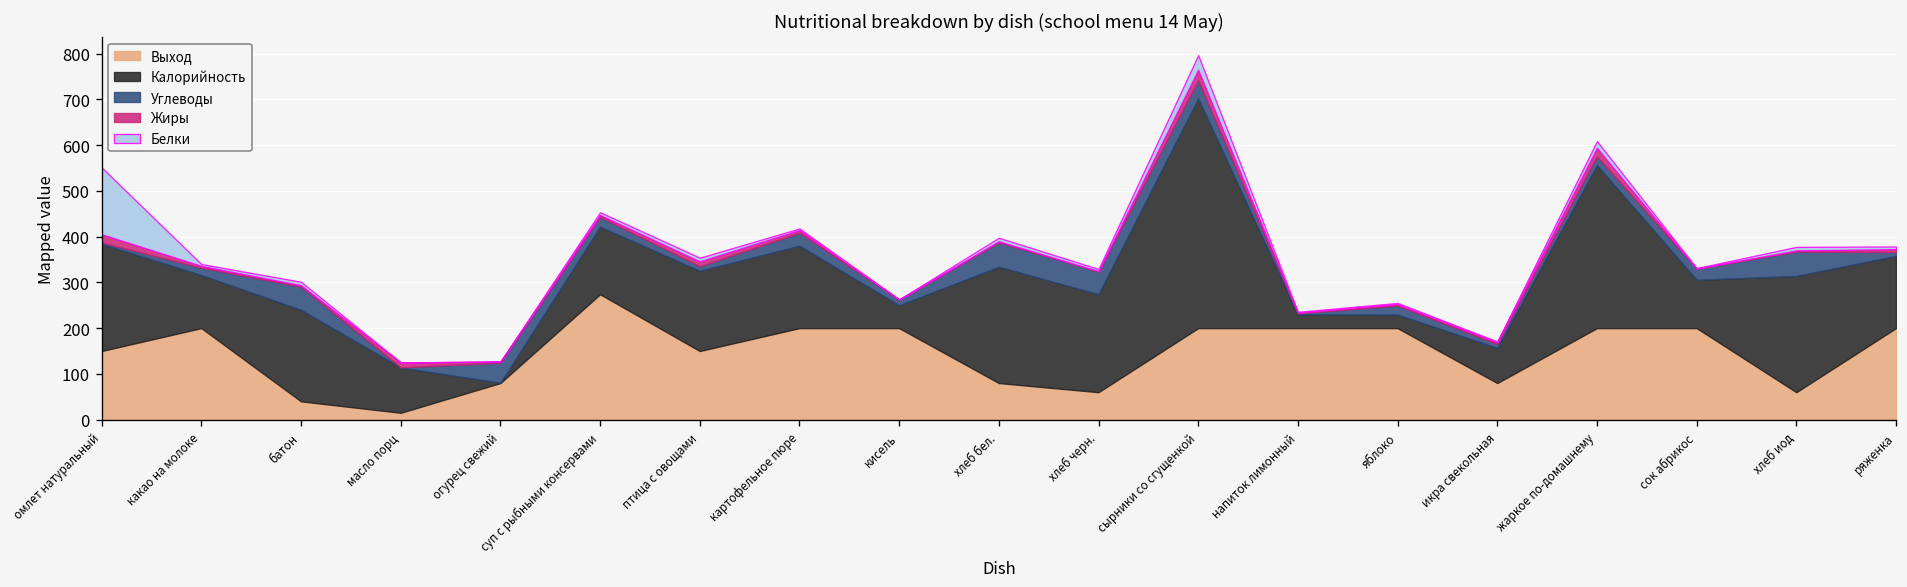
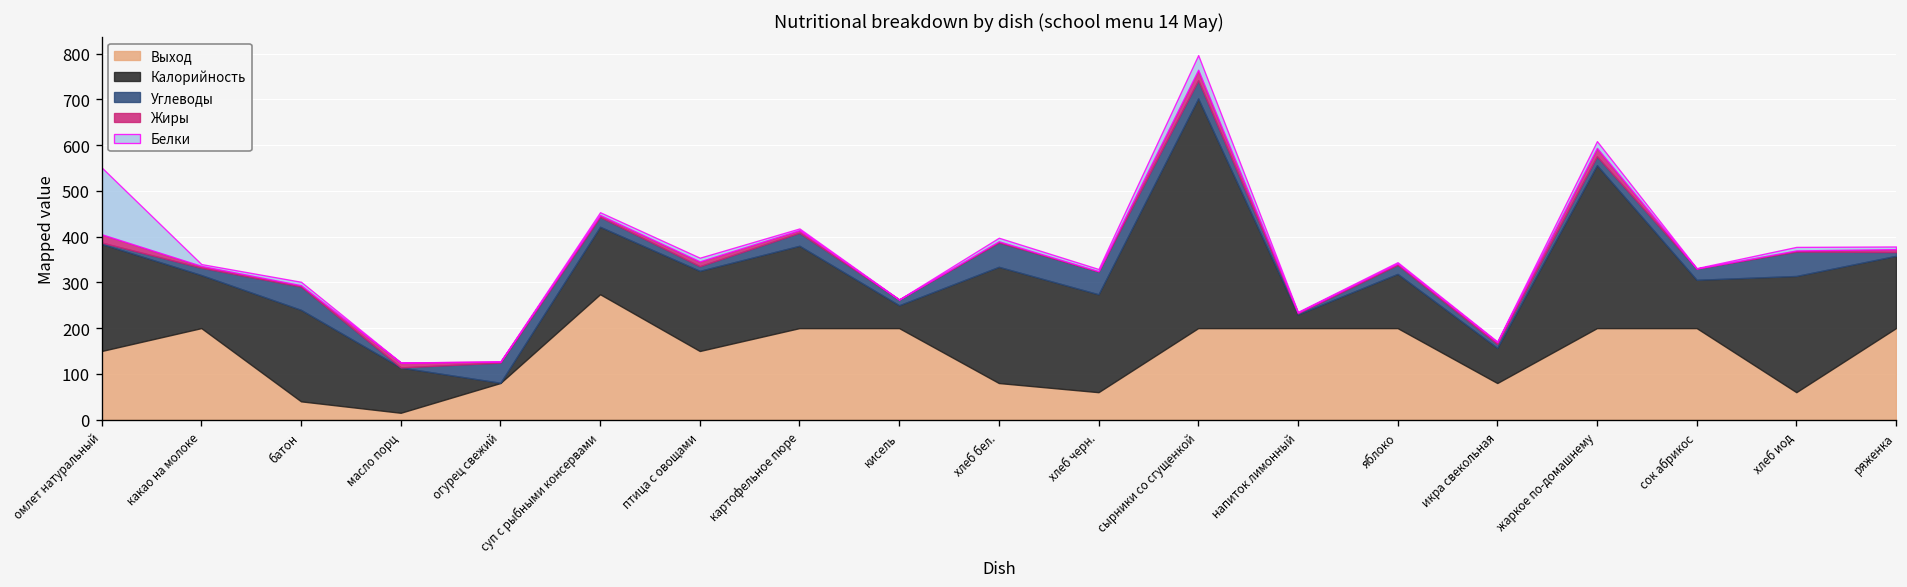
  {
    "Выход": {
      "омлет натуральный": 150,
      "какао на молоке": 200,
      "батон": 40,
      "масло порц": 20,
      "суп с рыбными консервами": 270,
      "птица с овощами": 150,
      "картофельное пюре": 200,
      "кисель": 200,
      "хлеб бел.": 80,
      "хлеб черн.": 60,
      "сырники со сгущенкой": 200,
      "напиток лимонный": 200,
      "яблоко": 200,
      "икра свекольная": 80,
      "жаркое по-домашнему": 200,
      "сок абрикос": 200,
      "хлеб иод": 60,
      "ряженка": 200
    },
    "Калорийность": {
      "какао на молоке": 120,
      "батон": 200,
      "суп с рыбными консервами": 150,
      "птица с овощами": 180,
      "картофельное пюре": 180,
      "кисель": 50,
      "хлеб бел.": 250,
      "хлеб черн.": 210,
      "сырники со сгущенкой": 500,
-     "яблоко": 30,
+     "яблоко": 120,
      "икра свекольная": 80,
      "жаркое по-домашнему": 360,
      "сок абрикос": 110,
      "хлеб иод": 250,
      "ряженка": 160
    },
    "Углеводы": {
      "птица с овощами": 10,
      "сырники со сгущенкой": 40,
      "жаркое по-домашнему": 20
    },
    "Жиры": {
      "омлет натуральный": 20,
      "птица с овощами": 10,
      "сырники со сгущенкой": 20,
      "жаркое по-домашнему": 20
    },
    "Белки": {
      "омлет натуральный": 150,
      "батон": 10,
      "птица с овощами": 10,
      "хлеб бел.": 10,
      "сырники со сгущенкой": 30,
      "жаркое по-домашнему": 10,
      "хлеб иод": 10
    }
  }
